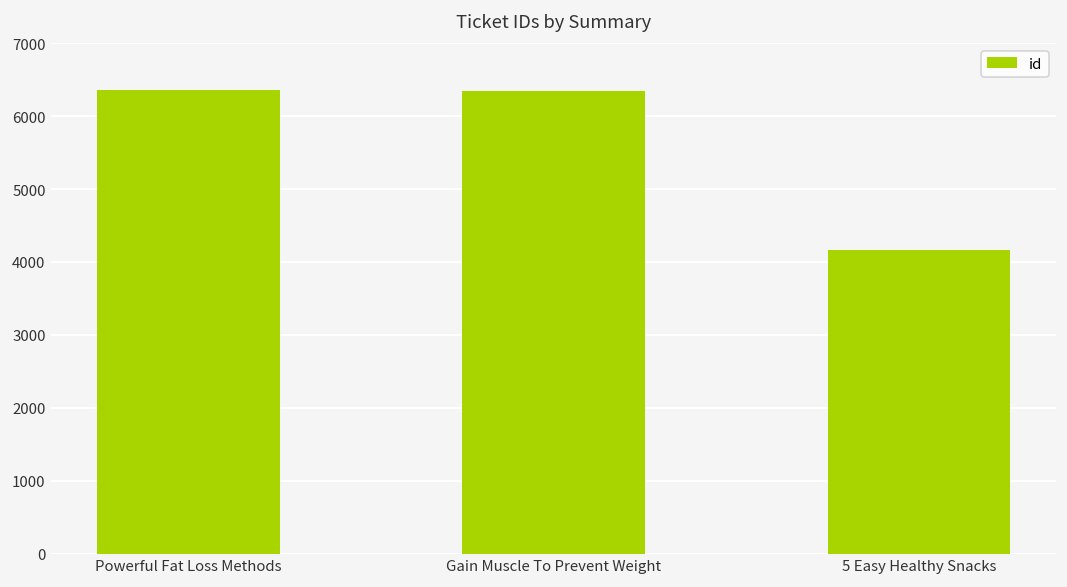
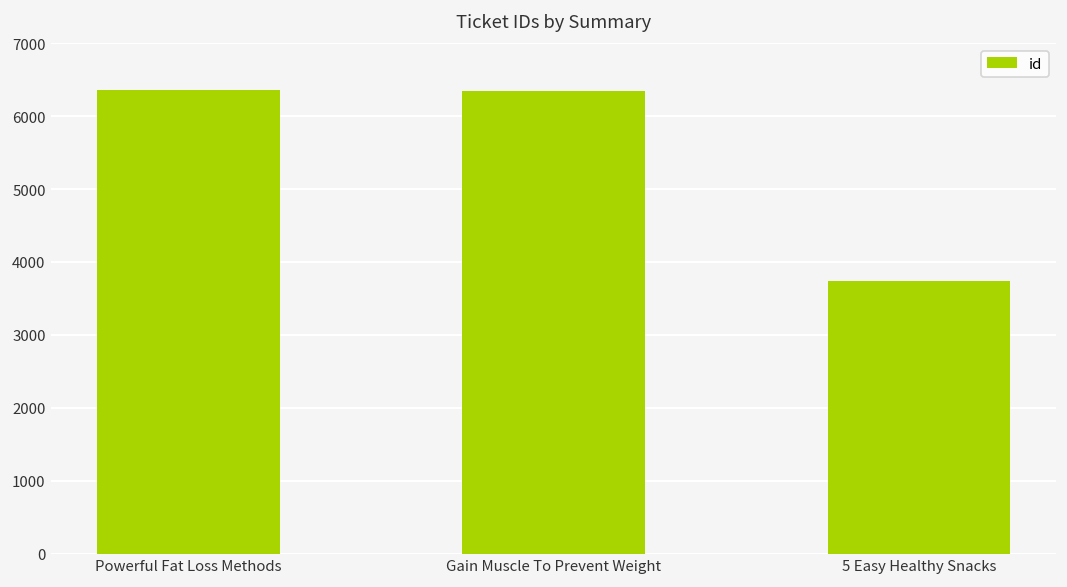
  {
    "Powerful Fat Loss Methods": 6400,
    "Gain Muscle To Prevent Weight": 6400,
-   "5 Easy Healthy Snacks": 4200
+   "5 Easy Healthy Snacks": 3700
  }
